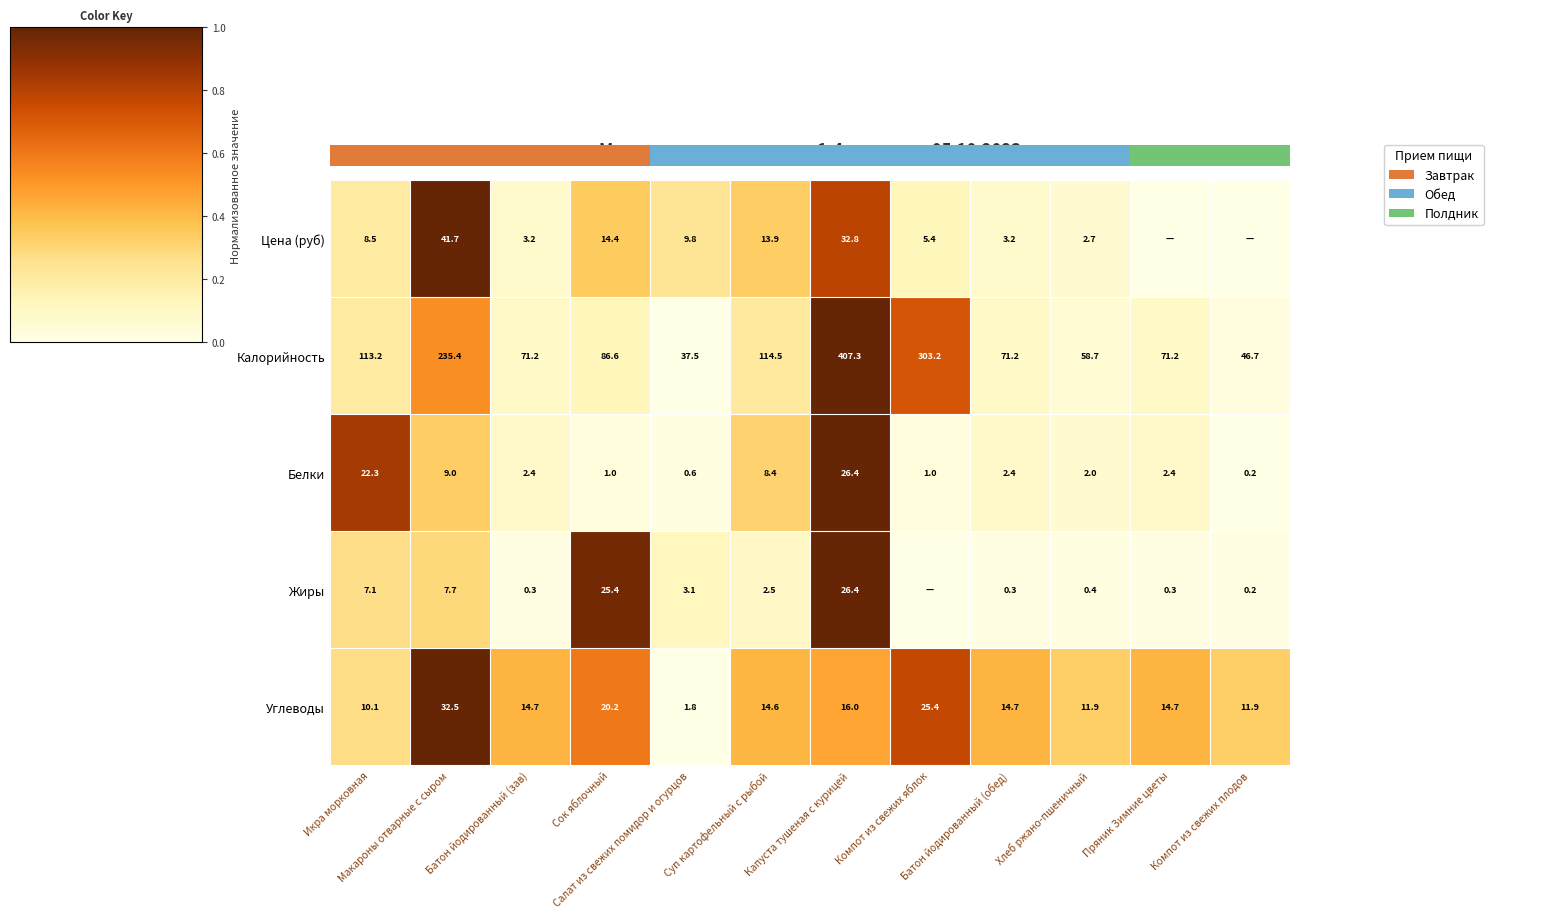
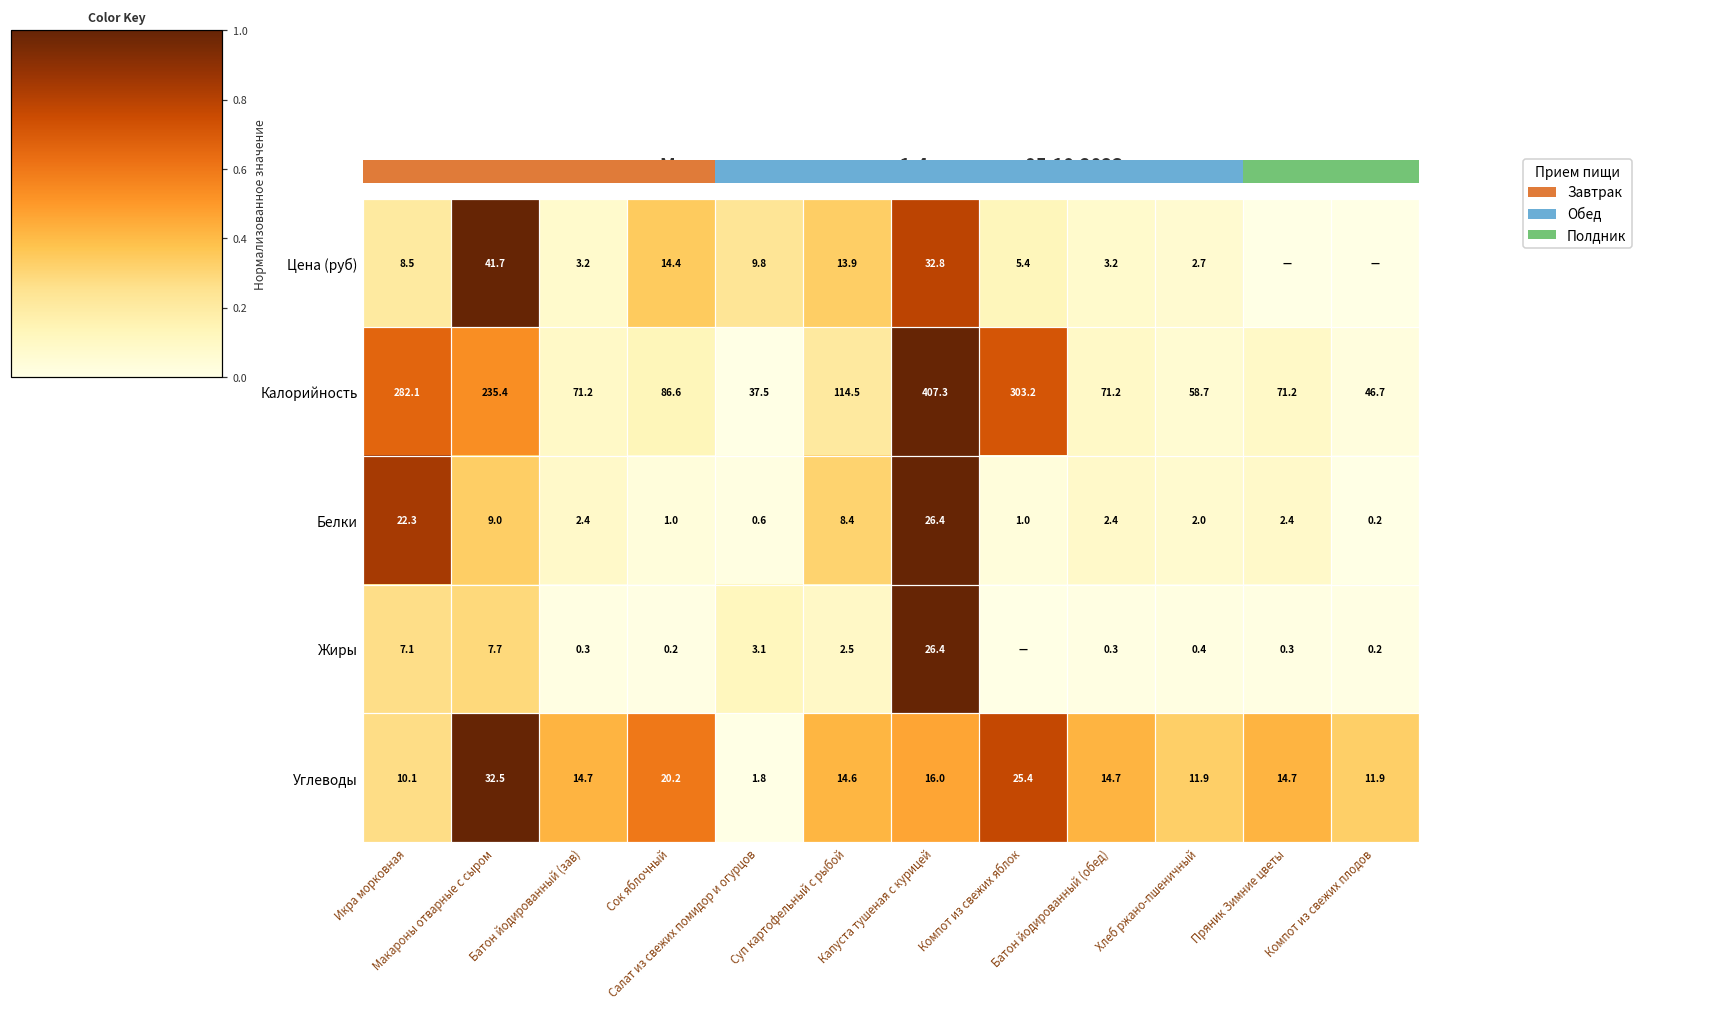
  {
    "Меню питания учащихся 1-4 классы — 05.10.2023": {
      "Цена (руб)": {
        "Икра морковная": 8.5,
        "Макароны отварные с сыром": 41.7,
        "Батон йодированный (зав)": 3.2,
        "Сок яблочный": 14.4,
        "Салат из свежих помидор и огурцов": 9.8,
        "Суп картофельный с рыбой": 13.9,
        "Капуста тушеная с курицей": 32.8,
        "Компот из свежих яблок": 5.4,
        "Батон йодированный (обед)": 3.2,
        "Хлеб ржано-пшеничный": 2.7
      },
      "Калорийность": {
-       "Икра морковная": 113.2,
+       "Икра морковная": 282.1,
        "Макароны отварные с сыром": 235.4,
        "Батон йодированный (зав)": 71.2,
        "Сок яблочный": 86.6,
        "Салат из свежих помидор и огурцов": 37.5,
        "Суп картофельный с рыбой": 114.5,
        "Капуста тушеная с курицей": 407.3,
        "Компот из свежих яблок": 303.2,
        "Батон йодированный (обед)": 71.2,
        "Хлеб ржано-пшеничный": 58.7,
        "Пряник Зимние цветы": 71.2,
        "Компот из свежих плодов": 46.7
      },
      "Белки": {
        "Икра морковная": 22.3,
        "Макароны отварные с сыром": 9.0,
        "Батон йодированный (зав)": 2.4,
        "Сок яблочный": 1.0,
        "Салат из свежих помидор и огурцов": 0.6,
        "Суп картофельный с рыбой": 8.4,
        "Капуста тушеная с курицей": 26.4,
        "Компот из свежих яблок": 1.0,
        "Батон йодированный (обед)": 2.4,
        "Хлеб ржано-пшеничный": 2.0,
        "Пряник Зимние цветы": 2.4,
        "Компот из свежих плодов": 0.2
      },
      "Жиры": {
        "Икра морковная": 7.1,
        "Макароны отварные с сыром": 7.7,
        "Батон йодированный (зав)": 0.3,
-       "Сок яблочный": 25.4,
+       "Сок яблочный": 0.2,
        "Салат из свежих помидор и огурцов": 3.1,
        "Суп картофельный с рыбой": 2.5,
        "Капуста тушеная с курицей": 26.4,
        "Батон йодированный (обед)": 0.3,
        "Хлеб ржано-пшеничный": 0.4,
        "Пряник Зимние цветы": 0.3,
        "Компот из свежих плодов": 0.2
      },
      "Углеводы": {
        "Икра морковная": 10.1,
        "Макароны отварные с сыром": 32.5,
        "Батон йодированный (зав)": 14.7,
        "Сок яблочный": 20.2,
        "Салат из свежих помидор и огурцов": 1.8,
        "Суп картофельный с рыбой": 14.6,
        "Капуста тушеная с курицей": 16.0,
        "Компот из свежих яблок": 25.4,
        "Батон йодированный (обед)": 14.7,
        "Хлеб ржано-пшеничный": 11.9,
        "Пряник Зимние цветы": 14.7,
        "Компот из свежих плодов": 11.9
      }
    }
  }
